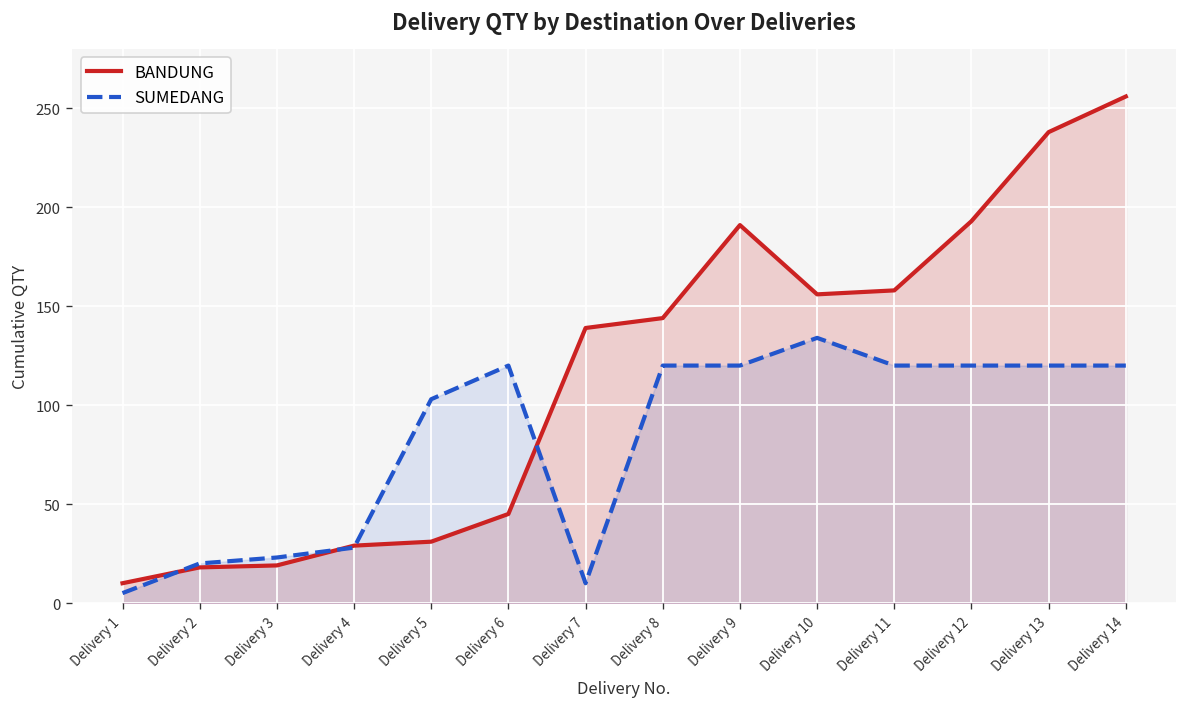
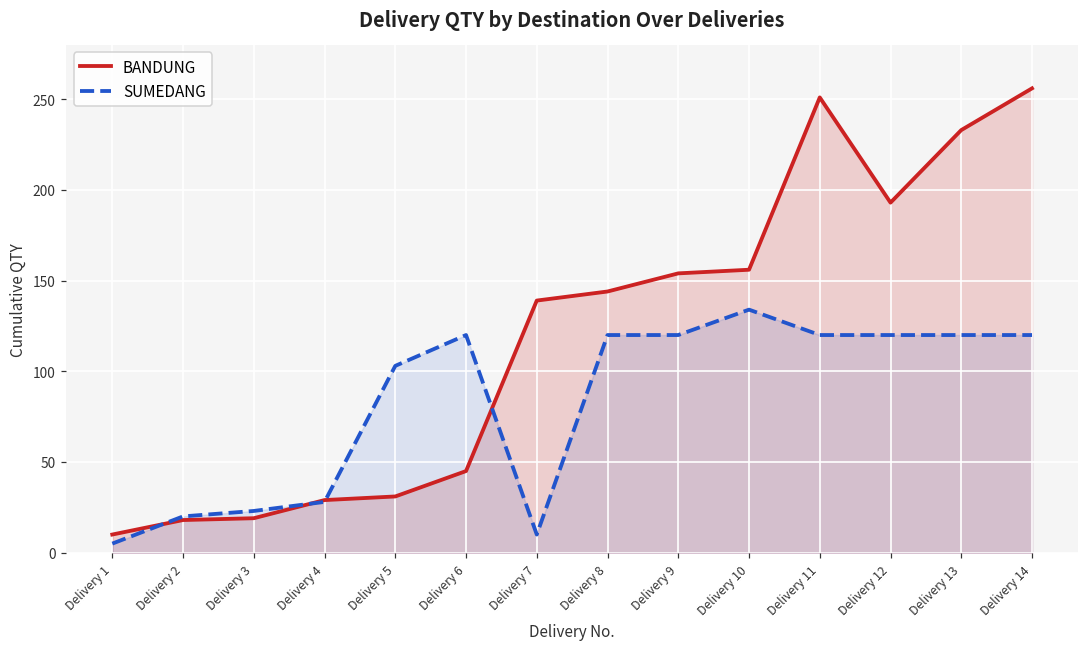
  {
    "BANDUNG": {
      "Delivery 1": 10,
      "Delivery 2": 18,
      "Delivery 3": 19,
      "Delivery 5": 31,
      "Delivery 6": 45,
      "Delivery 7": 139,
      "Delivery 8": 144,
-     "Delivery 9": 191,
+     "Delivery 9": 154,
      "Delivery 10": 156,
-     "Delivery 11": 158,
+     "Delivery 11": 251,
      "Delivery 12": 193,
-     "Delivery 13": 238,
+     "Delivery 13": 233,
      "Delivery 14": 256
    },
    "SUMEDANG": {
      "Delivery 1": 5,
      "Delivery 2": 20,
      "Delivery 3": 23,
      "Delivery 5": 103,
      "Delivery 6": 120,
      "Delivery 7": 10,
      "Delivery 8": 120,
      "Delivery 9": 120,
      "Delivery 10": 134,
      "Delivery 11": 120,
      "Delivery 12": 120,
      "Delivery 13": 120,
      "Delivery 14": 120
    }
  }
